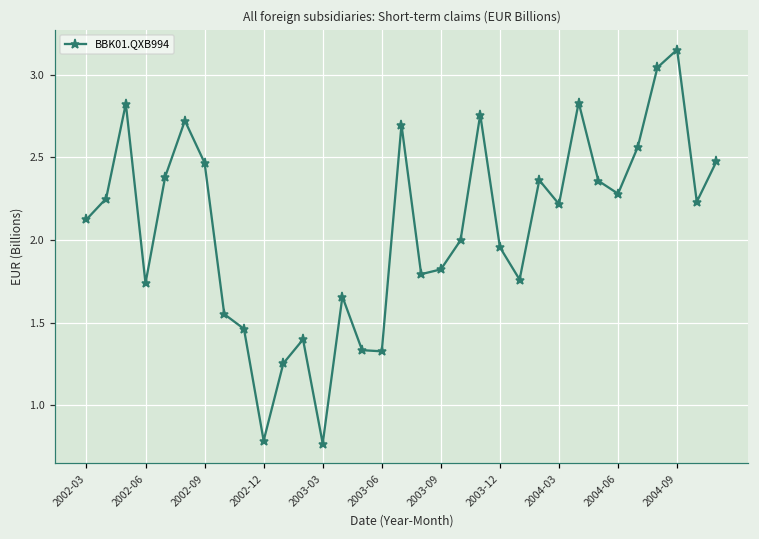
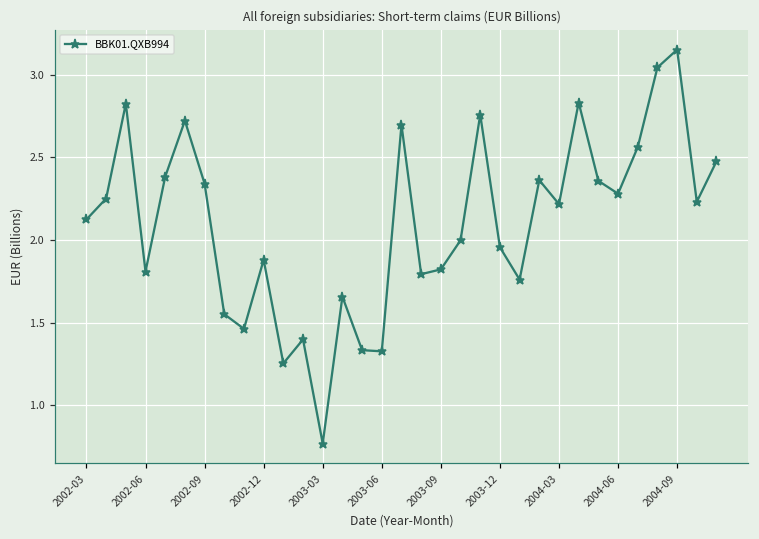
  {
    "2002-03": 2.12,
-   "2002-06": 1.74,
-   "2002-09": 2.47,
-   "2002-12": 0.79,
+   "2002-06": 1.81,
+   "2002-09": 2.34,
+   "2002-12": 1.88,
    "2003-03": 0.77,
    "2003-06": 1.33,
    "2003-09": 1.82,
    "2003-12": 1.96,
    "2004-03": 2.22,
    "2004-06": 2.28,
    "2004-09": 3.15
  }
